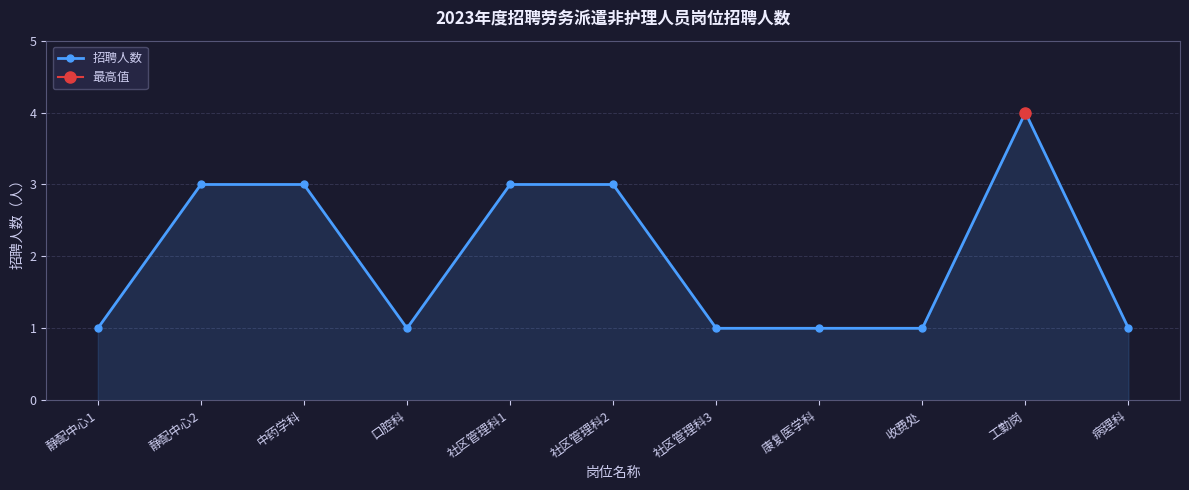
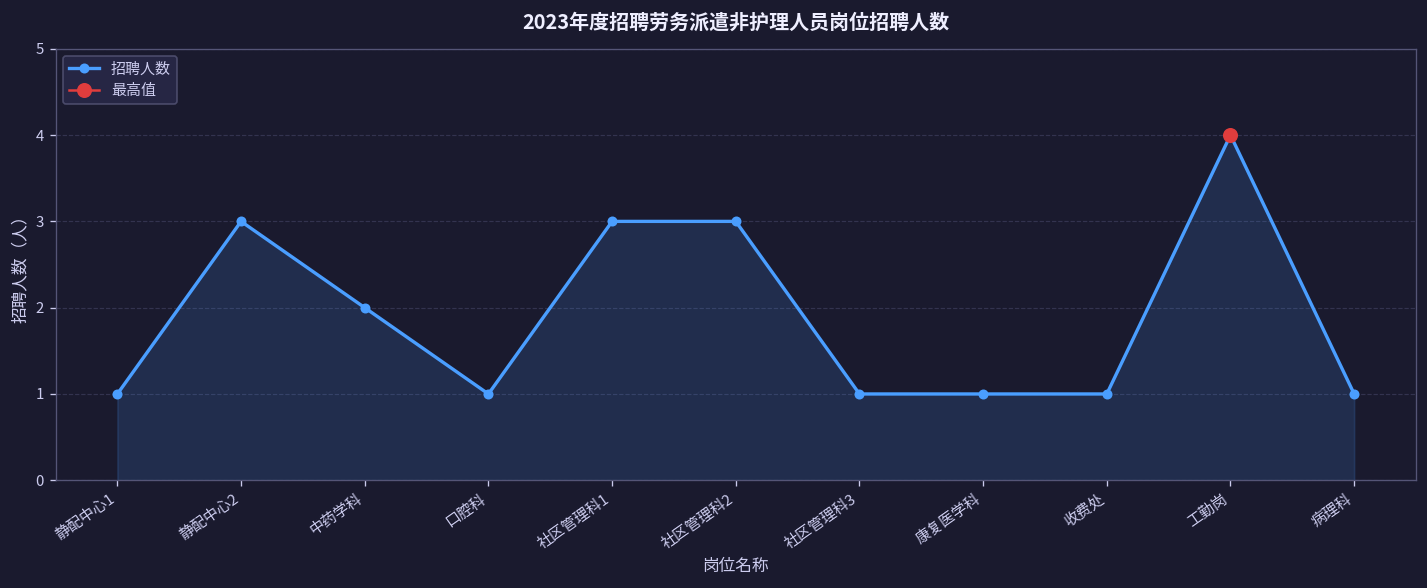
  {
    "招聘人数": {
      "静配中心1": 1,
      "静配中心2": 3,
-     "中药学科": 3,
+     "中药学科": 2,
      "口腔科": 1,
      "社区管理科1": 3,
      "社区管理科2": 3,
      "社区管理科3": 1,
      "康复医学科": 1,
      "收费处": 1,
      "病理科": 1
    }
  }
